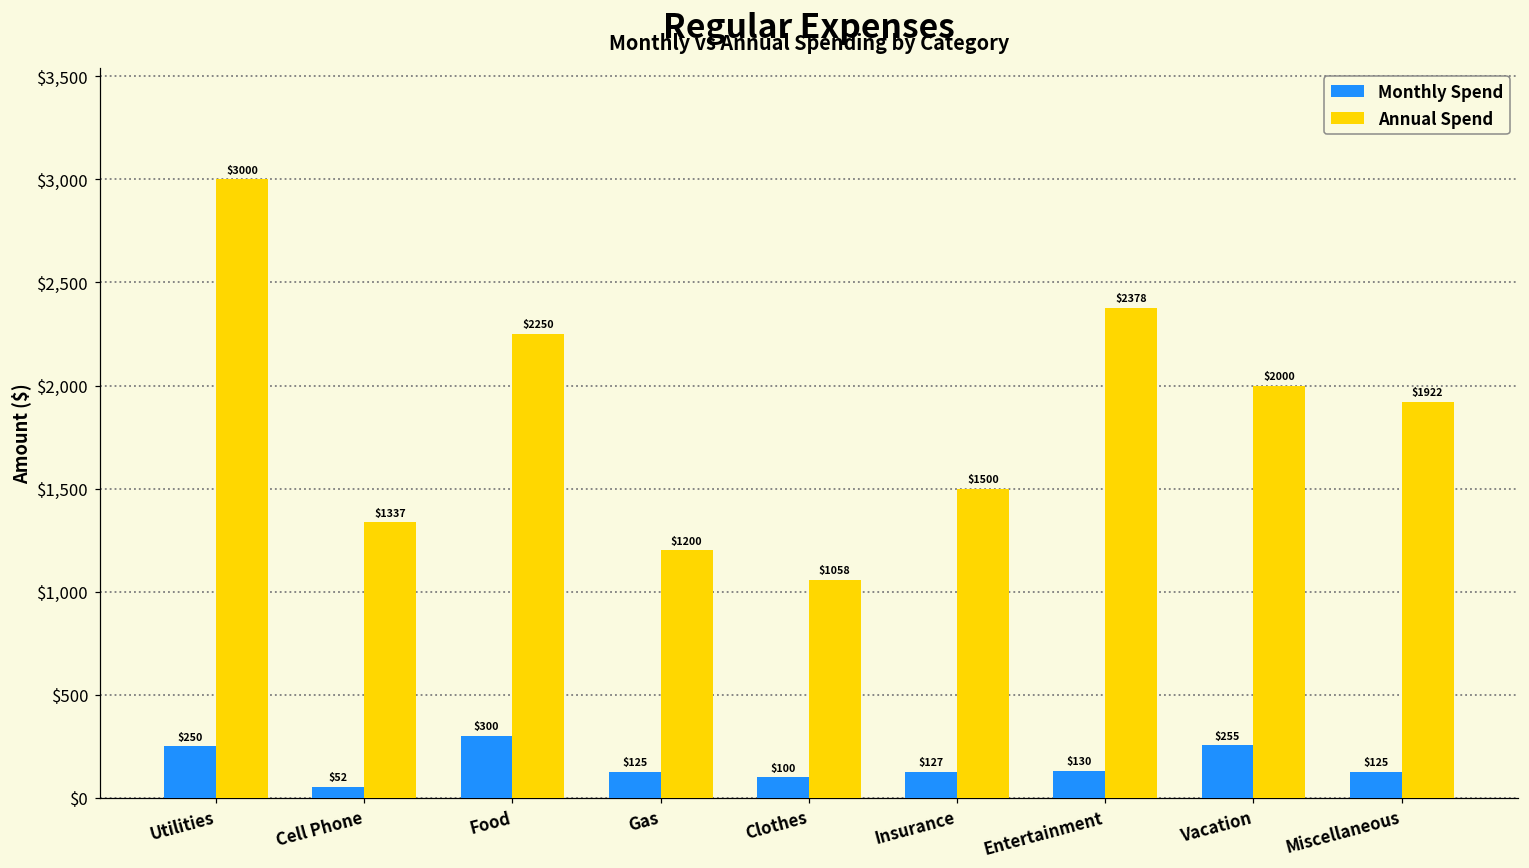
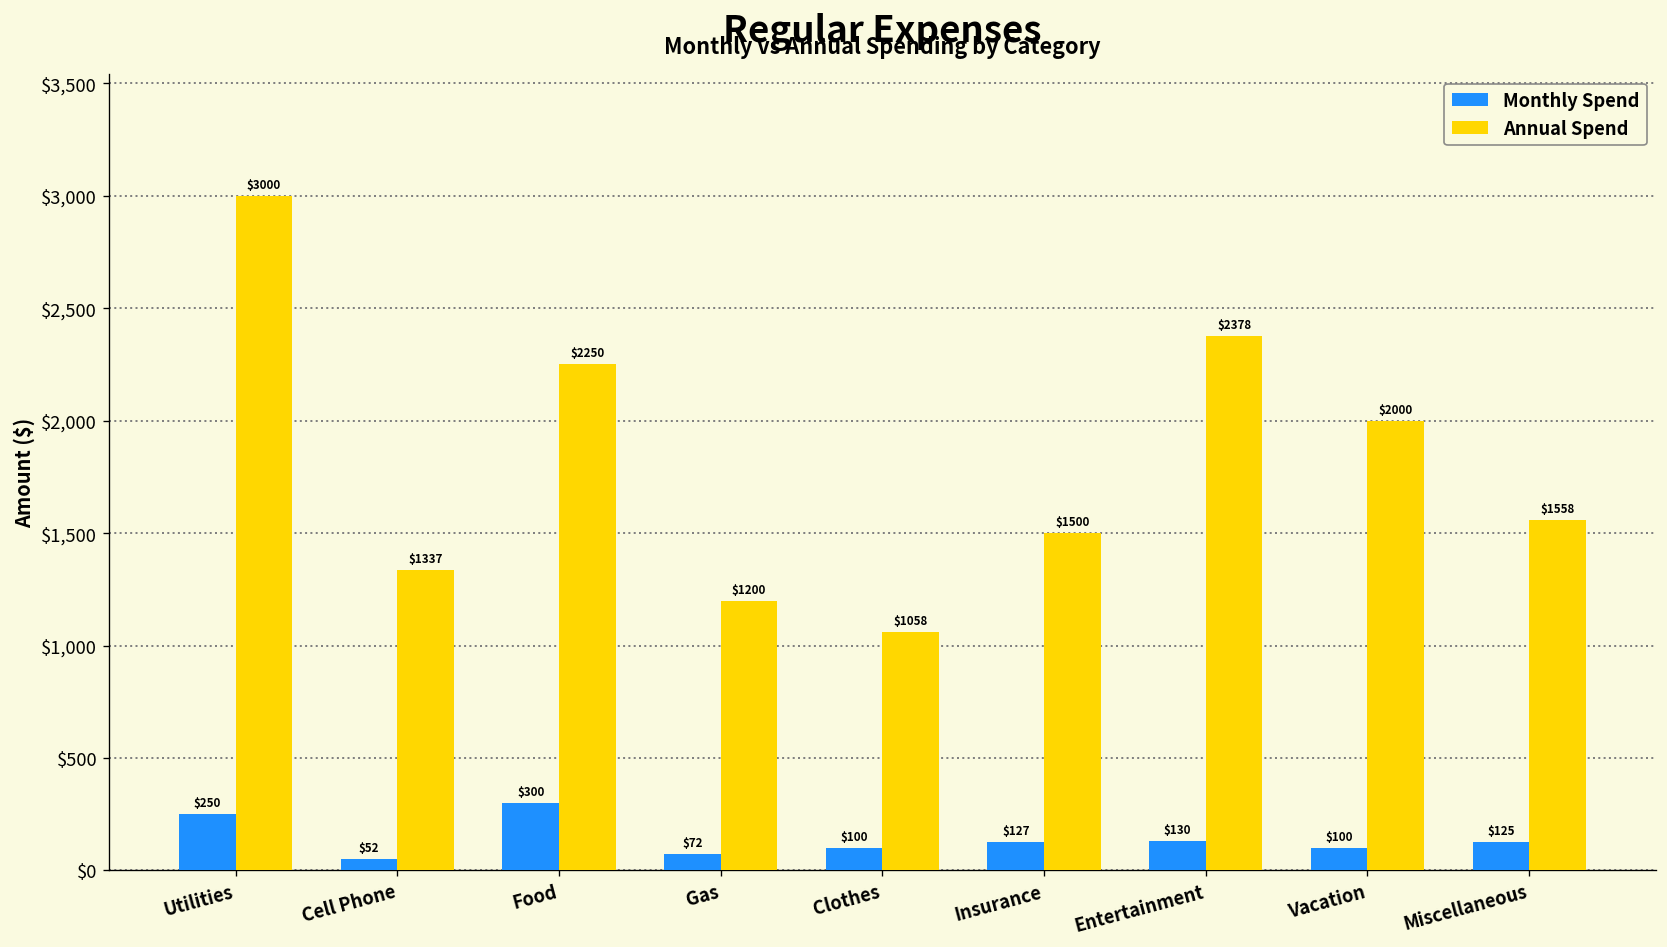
  {
    "Monthly Spend": {
      "Utilities": "$250",
      "Cell Phone": "$52",
      "Food": "$300",
-     "Gas": "$125",
+     "Gas": "$72",
      "Clothes": "$100",
      "Insurance": "$127",
      "Entertainment": "$130",
-     "Vacation": "$255",
+     "Vacation": "$100",
      "Miscellaneous": "$125"
    },
    "Annual Spend": {
      "Utilities": "$3000",
      "Cell Phone": "$1337",
      "Food": "$2250",
      "Gas": "$1200",
      "Clothes": "$1058",
      "Insurance": "$1500",
      "Entertainment": "$2378",
      "Vacation": "$2000",
-     "Miscellaneous": "$1922"
+     "Miscellaneous": "$1558"
    }
  }
